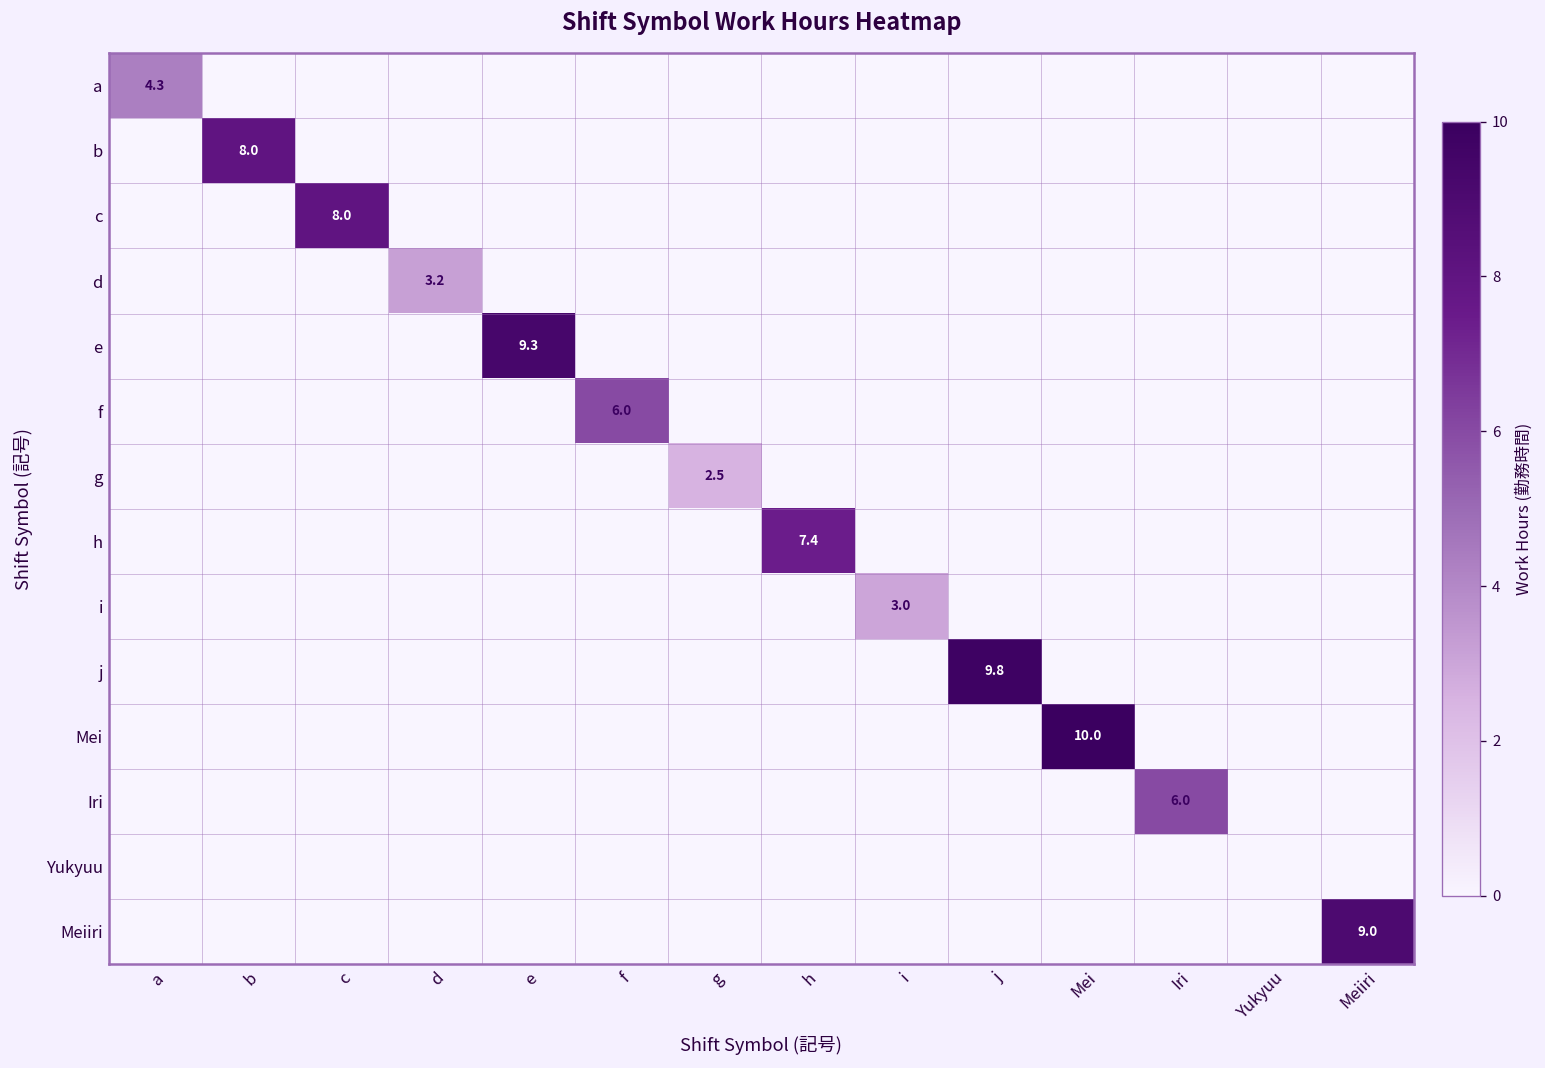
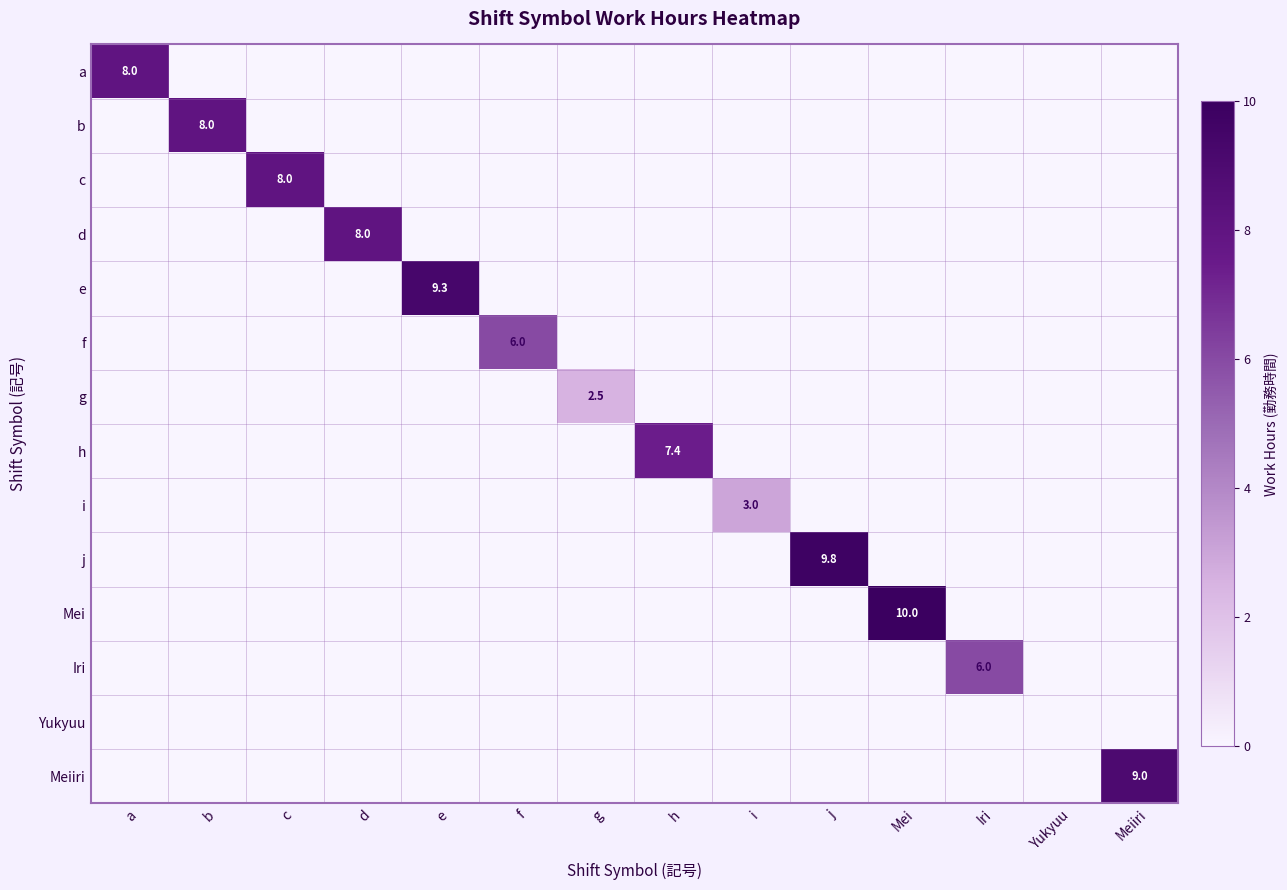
  {
    "a": {
-     "a": 4.3
+     "a": 8.0
    },
    "b": {
      "b": 8.0
    },
    "c": {
      "c": 8.0
    },
    "d": {
-     "d": 3.2
+     "d": 8.0
    },
    "e": {
      "e": 9.3
    },
    "f": {
      "f": 6.0
    },
    "g": {
      "g": 2.5
    },
    "h": {
      "h": 7.4
    },
    "i": {
      "i": 3.0
    },
    "j": {
      "j": 9.8
    },
    "Mei": {
      "Mei": 10.0
    },
    "Iri": {
      "Iri": 6.0
    },
    "Meiiri": {
      "Meiiri": 9.0
    }
  }
